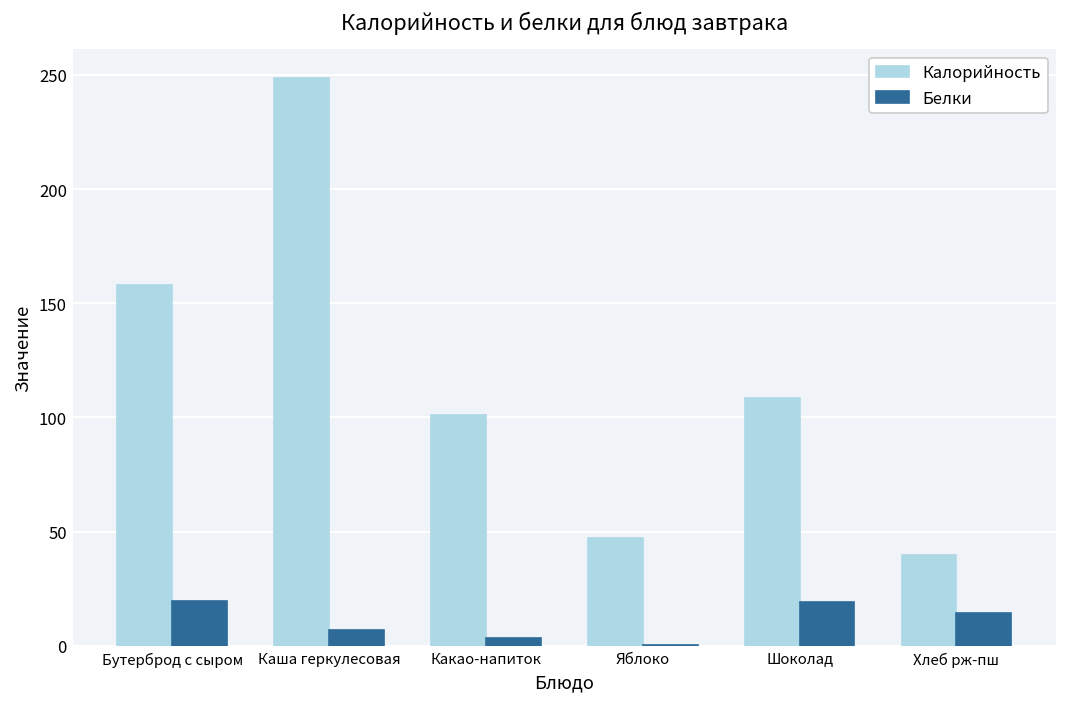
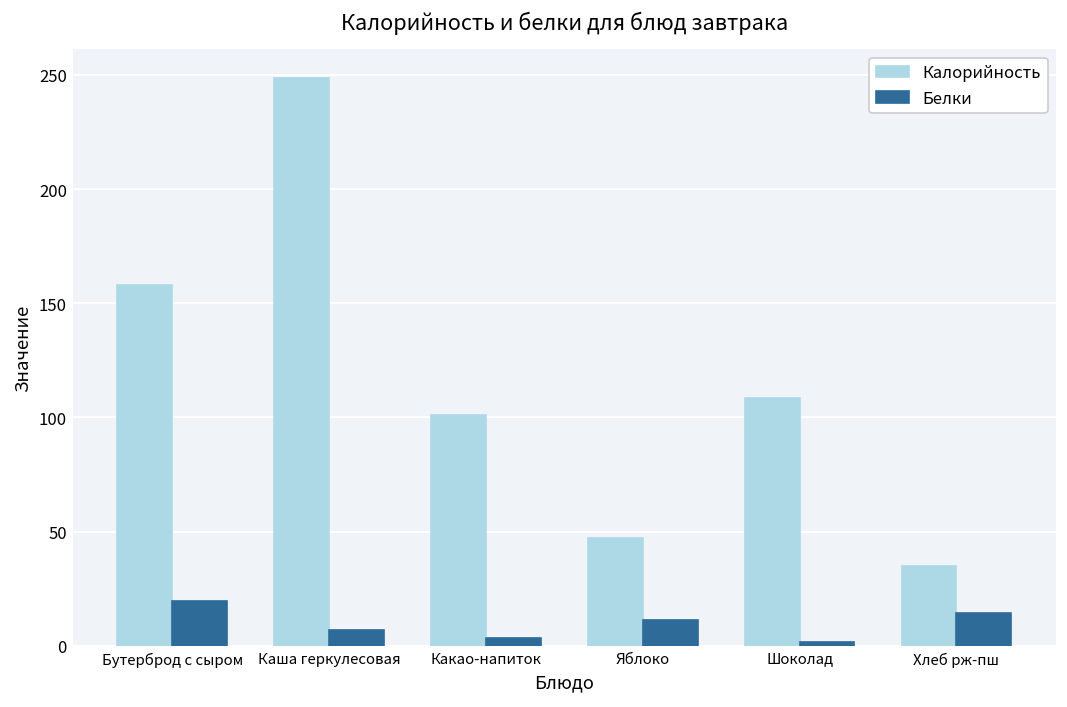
  {
    "Калорийность": {
      "Бутерброд с сыром": 158,
      "Каша геркулесовая": 249,
      "Какао-напиток": 101,
      "Яблоко": 47,
      "Шоколад": 109,
-     "Хлеб рж-пш": 40
+     "Хлеб рж-пш": 35
    },
    "Белки": {
      "Бутерброд с сыром": 20,
      "Каша геркулесовая": 7,
      "Какао-напиток": 4,
-     "Яблоко": 0,
-     "Шоколад": 19,
+     "Яблоко": 11,
+     "Шоколад": 2,
      "Хлеб рж-пш": 15
    }
  }
